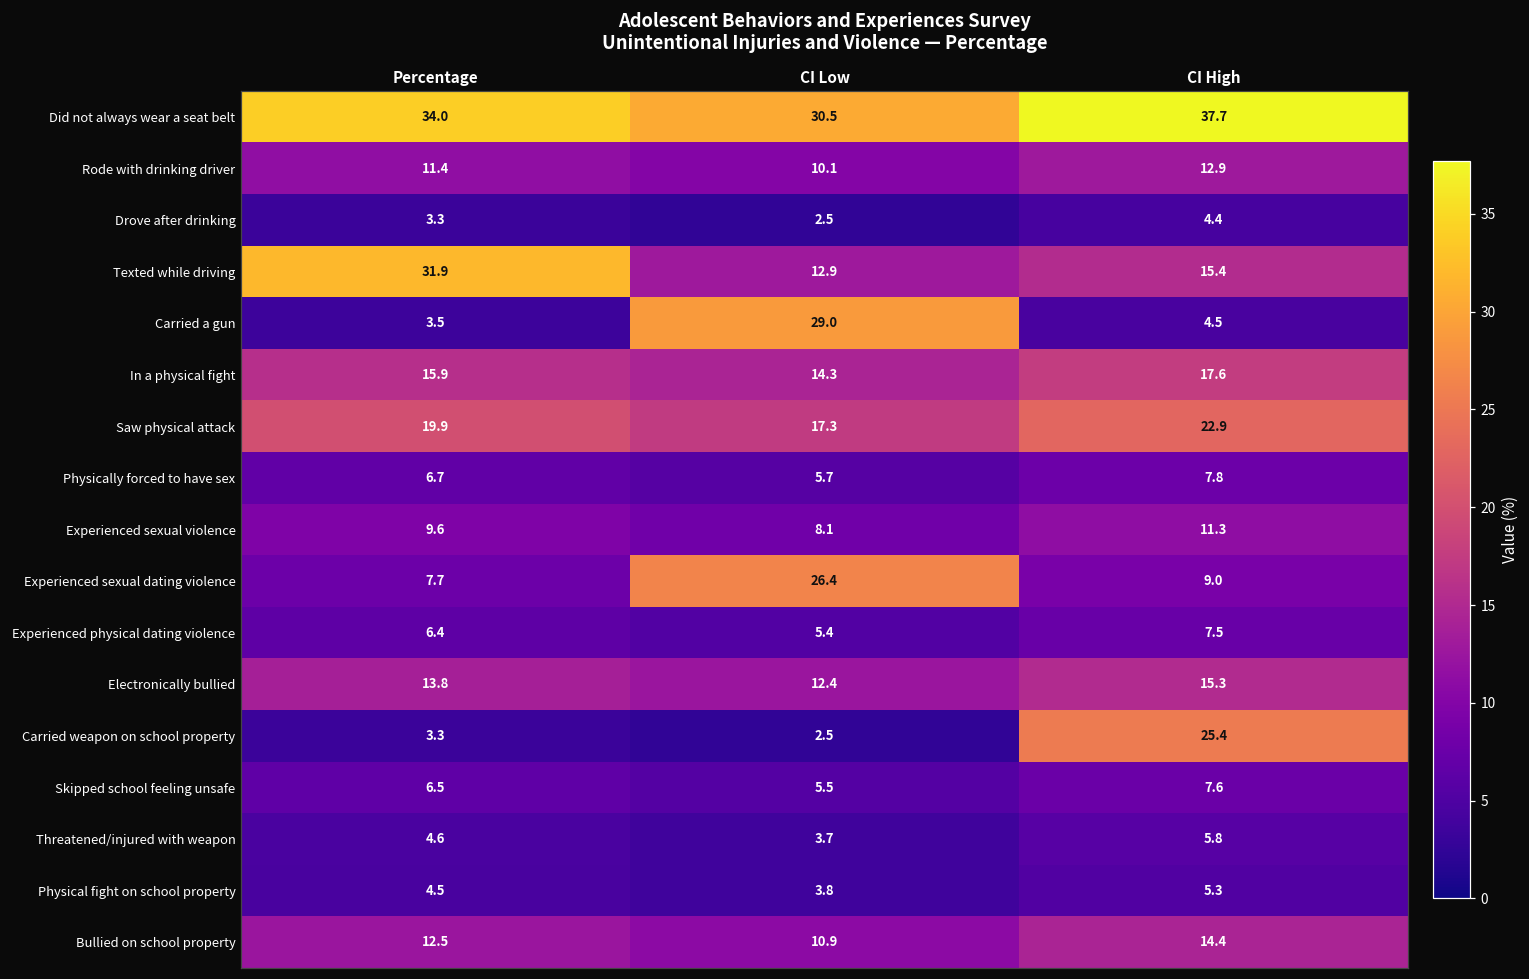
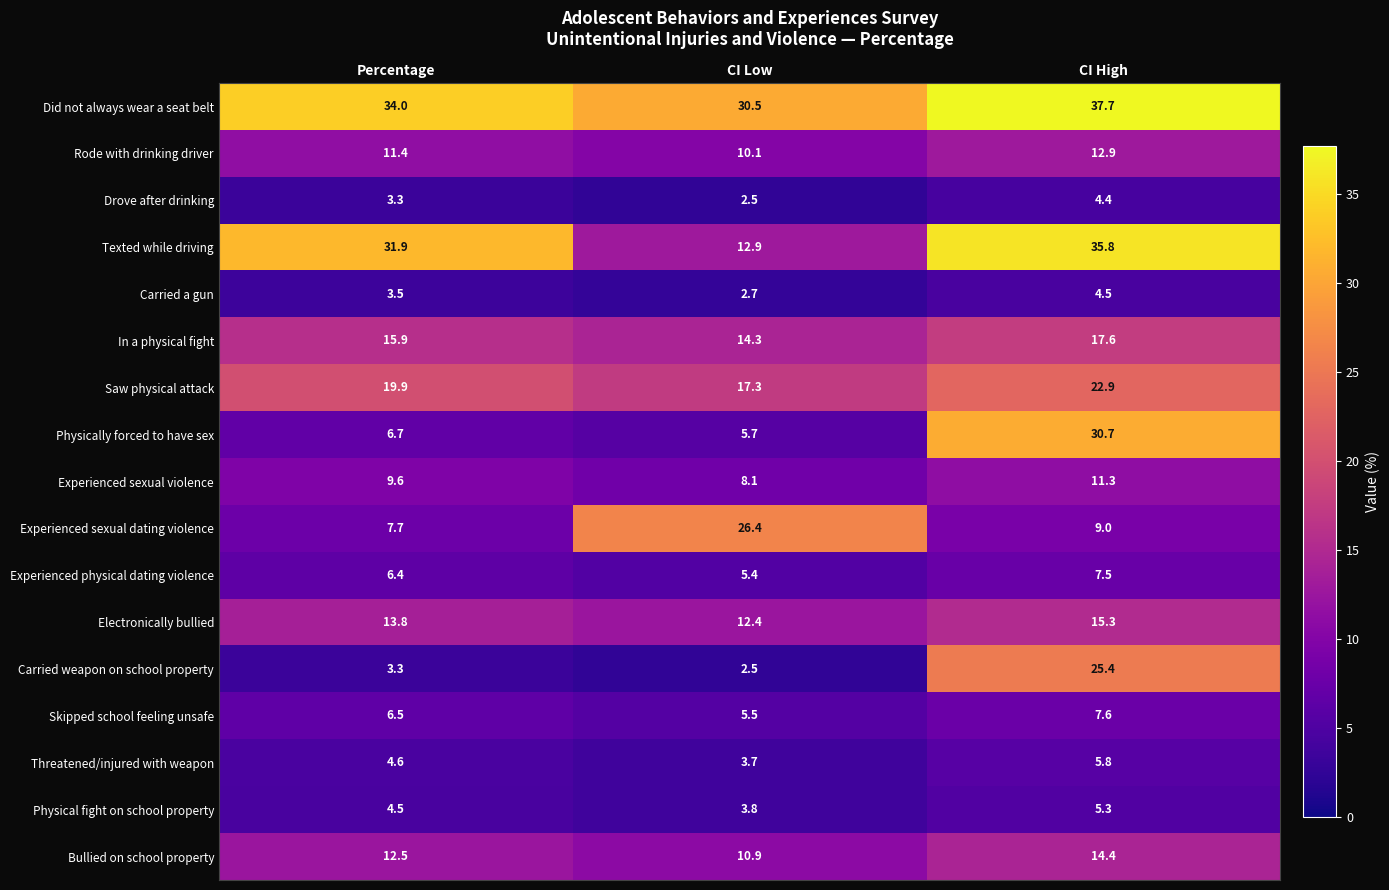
  {
    "Did not always wear a seat belt": {
      "Percentage": 34.0,
      "CI Low": 30.5,
      "CI High": 37.7
    },
    "Rode with drinking driver": {
      "Percentage": 11.4,
      "CI Low": 10.1,
      "CI High": 12.9
    },
    "Drove after drinking": {
      "Percentage": 3.3,
      "CI Low": 2.5,
      "CI High": 4.4
    },
    "Texted while driving": {
      "Percentage": 31.9,
      "CI Low": 12.9,
-     "CI High": 15.4
+     "CI High": 35.8
    },
    "Carried a gun": {
      "Percentage": 3.5,
-     "CI Low": 29.0,
+     "CI Low": 2.7,
      "CI High": 4.5
    },
    "In a physical fight": {
      "Percentage": 15.9,
      "CI Low": 14.3,
      "CI High": 17.6
    },
    "Saw physical attack": {
      "Percentage": 19.9,
      "CI Low": 17.3,
      "CI High": 22.9
    },
    "Physically forced to have sex": {
      "Percentage": 6.7,
      "CI Low": 5.7,
-     "CI High": 7.8
+     "CI High": 30.7
    },
    "Experienced sexual violence": {
      "Percentage": 9.6,
      "CI Low": 8.1,
      "CI High": 11.3
    },
    "Experienced sexual dating violence": {
      "Percentage": 7.7,
      "CI Low": 26.4,
      "CI High": 9.0
    },
    "Experienced physical dating violence": {
      "Percentage": 6.4,
      "CI Low": 5.4,
      "CI High": 7.5
    },
    "Electronically bullied": {
      "Percentage": 13.8,
      "CI Low": 12.4,
      "CI High": 15.3
    },
    "Carried weapon on school property": {
      "Percentage": 3.3,
      "CI Low": 2.5,
      "CI High": 25.4
    },
    "Skipped school feeling unsafe": {
      "Percentage": 6.5,
      "CI Low": 5.5,
      "CI High": 7.6
    },
    "Threatened/injured with weapon": {
      "Percentage": 4.6,
      "CI Low": 3.7,
      "CI High": 5.8
    },
    "Physical fight on school property": {
      "Percentage": 4.5,
      "CI Low": 3.8,
      "CI High": 5.3
    },
    "Bullied on school property": {
      "Percentage": 12.5,
      "CI Low": 10.9,
      "CI High": 14.4
    }
  }
